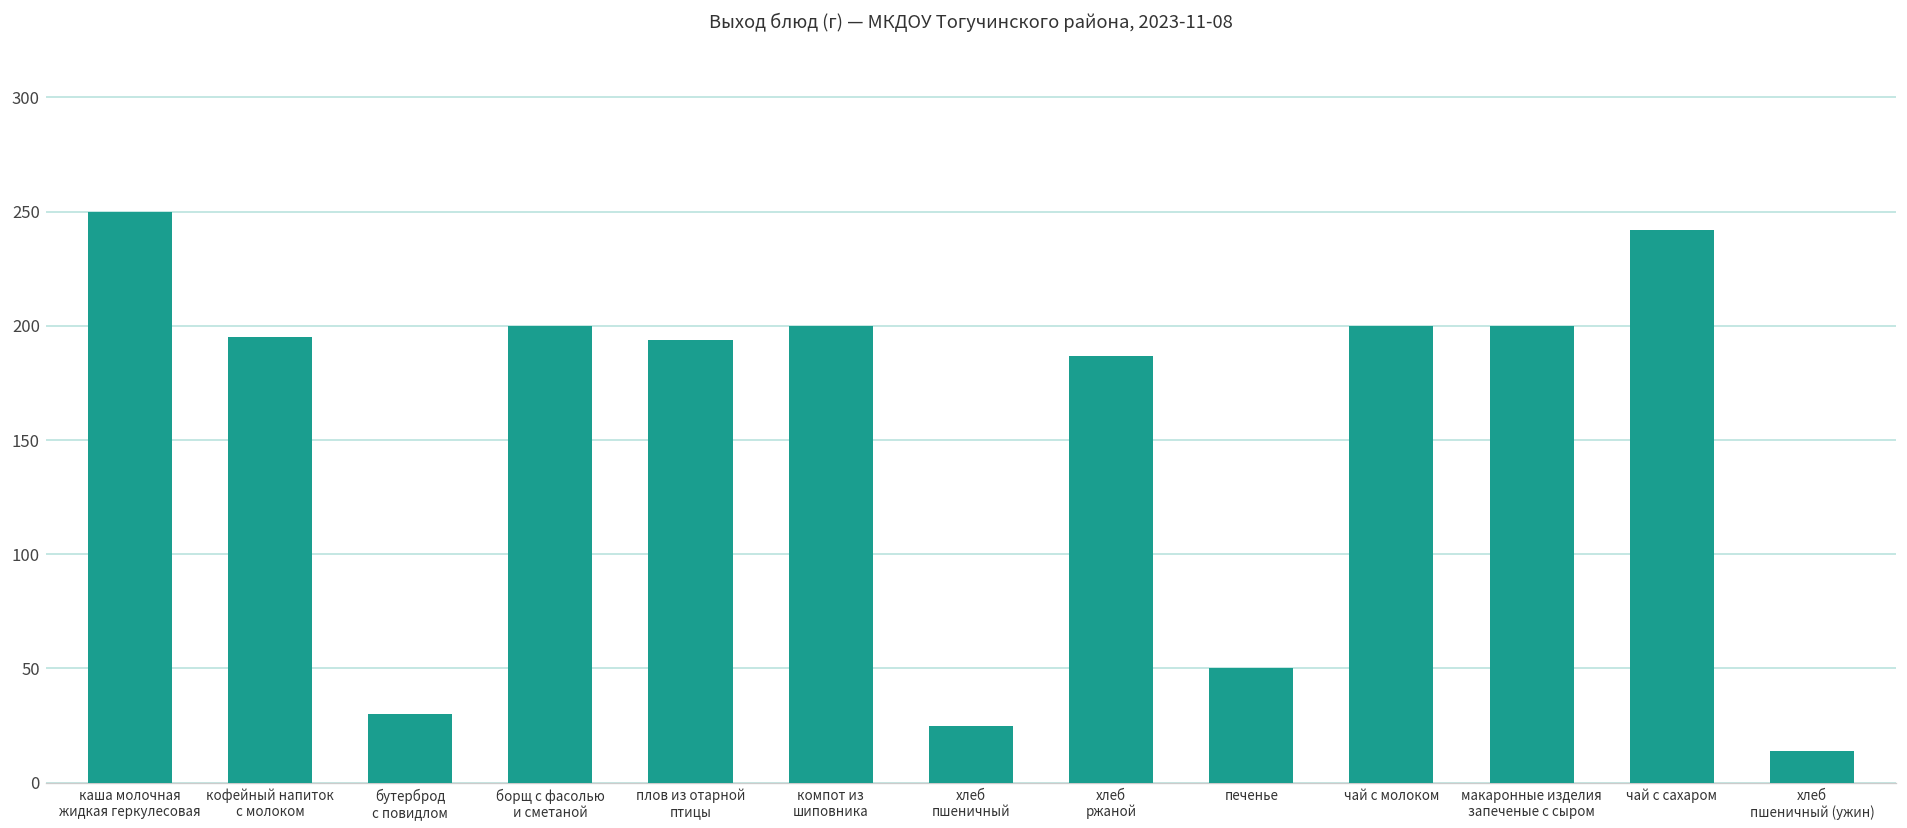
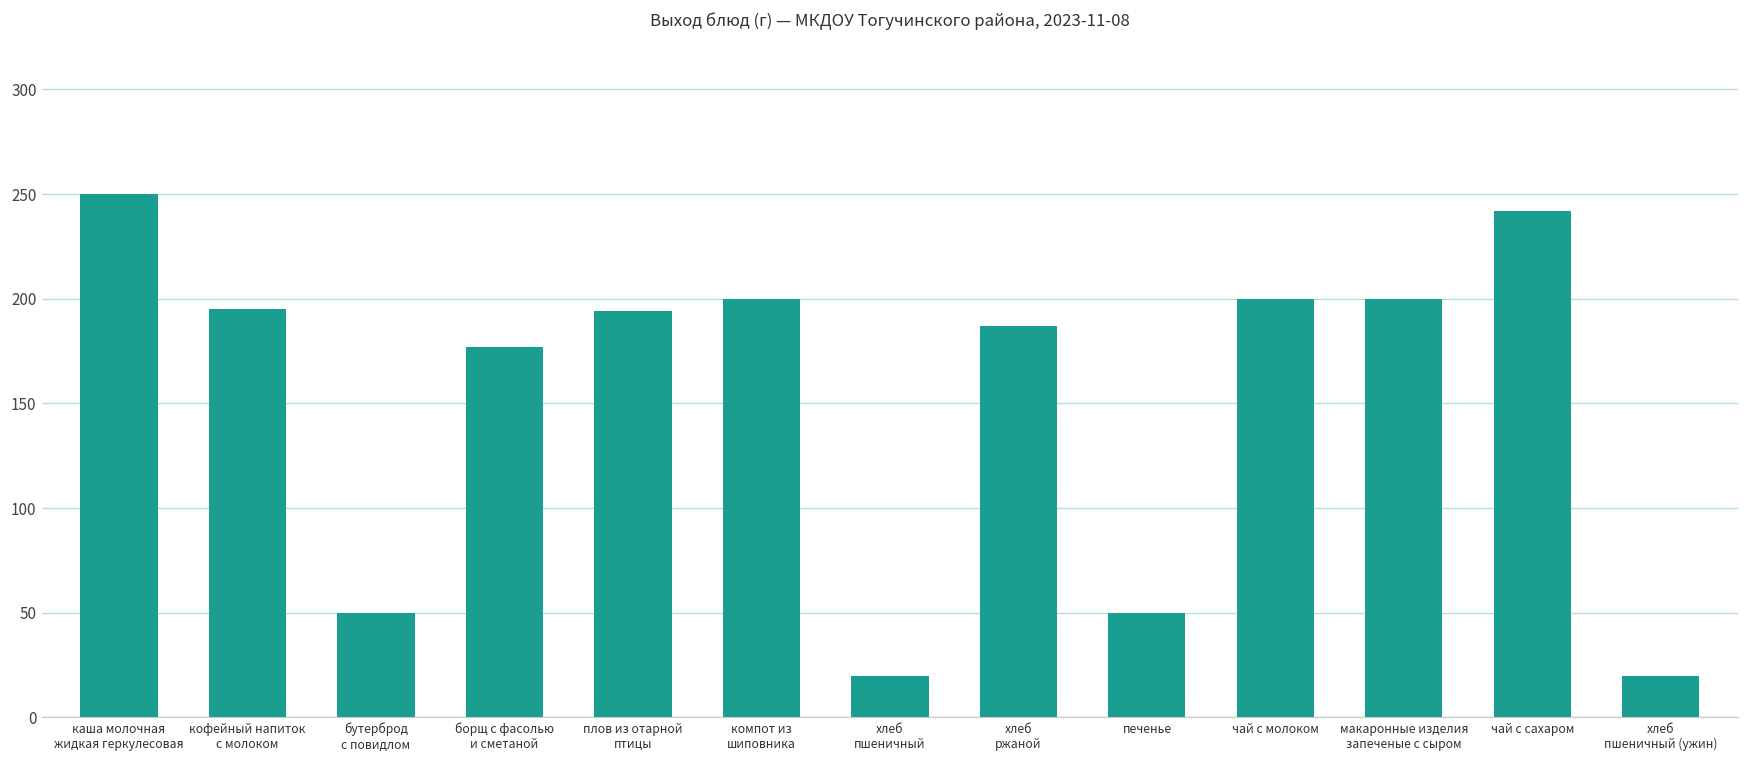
  {
    "каша молочная жидкая геркулесовая": 250,
    "кофейный напиток с молоком": 195,
-   "бутерброд с повидлом": 30,
-   "борщ с фасолью и сметаной": 200,
+   "бутерброд с повидлом": 50,
+   "борщ с фасолью и сметаной": 177,
    "плов из отарной птицы": 194,
    "компот из шиповника": 200,
-   "хлеб пшеничный": 25,
+   "хлеб пшеничный": 20,
    "хлеб ржаной": 187,
    "печенье": 50,
    "чай с молоком": 200,
    "макаронные изделия запеченые с сыром": 200,
    "чай с сахаром": 242,
-   "хлеб пшеничный (ужин)": 14
+   "хлеб пшеничный (ужин)": 20
  }
